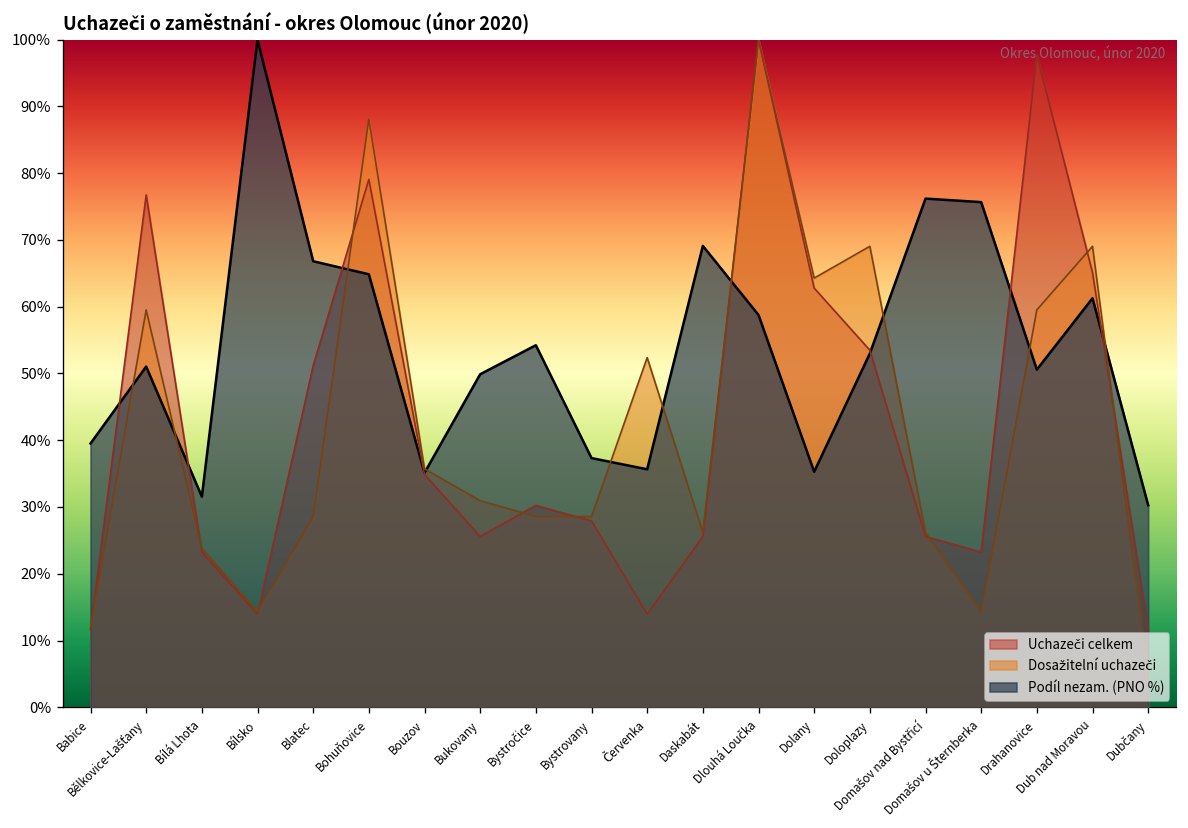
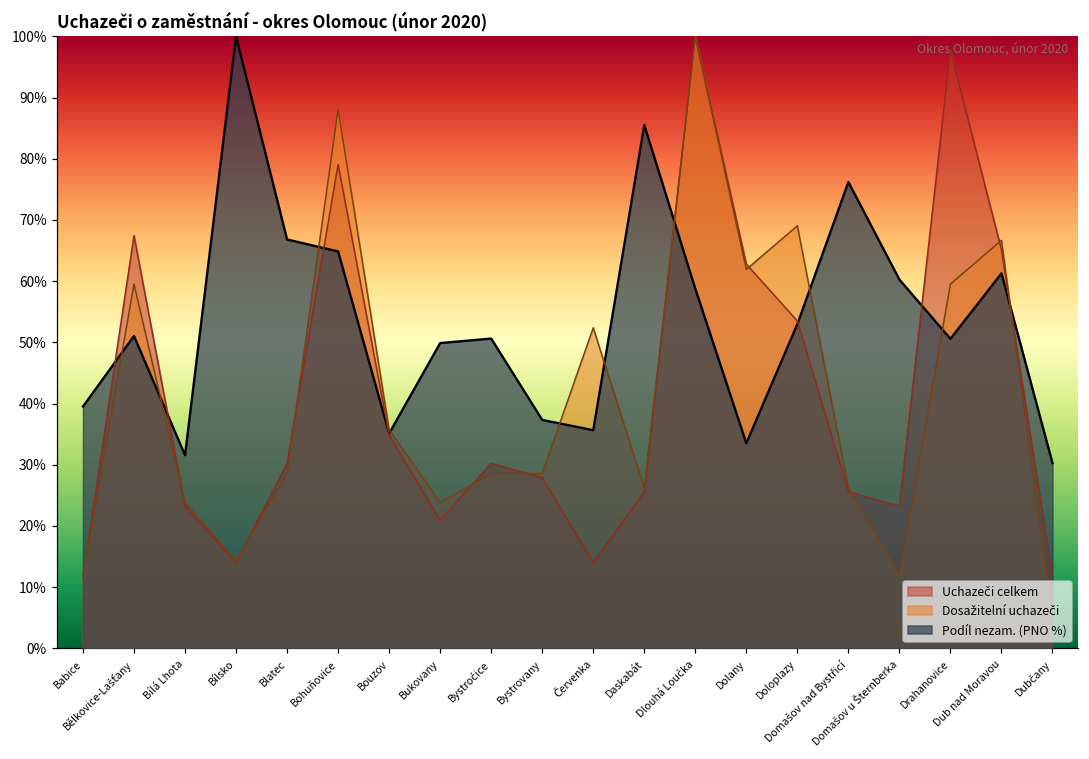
  {
    "Uchazeči celkem": {
-     "Bělkovice-Lašťany": "77%",
+     "Bělkovice-Lašťany": "67%",
      "Bílá Lhota": "23%",
-     "Blatec": "51%",
+     "Blatec": "30%",
      "Bohuňovice": "79%",
-     "Bukovany": "26%",
+     "Bukovany": "21%",
      "Bystročice": "30%",
      "Bystrovany": "28%",
      "Červenka": "14%",
      "Daskabát": "26%",
      "Dolany": "63%",
      "Doloplazy": "53%",
      "Domašov nad Bystřicí": "26%",
      "Domašov u Šternberka": "23%",
      "Dub nad Moravou": "65%",
      "Dubčany": "12%"
    },
    "Dosažitelní uchazeči": {
      "Bělkovice-Lašťany": "60%",
      "Bílá Lhota": "24%",
      "Blatec": "29%",
      "Bohuňovice": "88%",
      "Bouzov": "36%",
-     "Bukovany": "31%",
+     "Bukovany": "24%",
      "Bystročice": "29%",
      "Bystrovany": "29%",
      "Červenka": "52%",
      "Daskabát": "26%",
-     "Dolany": "64%",
+     "Dolany": "62%",
      "Doloplazy": "69%",
      "Domašov nad Bystřicí": "26%",
-     "Domašov u Šternberka": "14%",
+     "Domašov u Šternberka": "12%",
      "Drahanovice": "60%",
-     "Dub nad Moravou": "69%"
+     "Dub nad Moravou": "67%"
    },
    "Podíl nezam. (PNO %)": {
      "Babice": "40%",
      "Bělkovice-Lašťany": "51%",
      "Bílá Lhota": "32%",
      "Bílsko": "100%",
      "Blatec": "67%",
      "Bohuňovice": "65%",
      "Bukovany": "50%",
-     "Bystročice": "54%",
+     "Bystročice": "51%",
      "Bystrovany": "37%",
      "Červenka": "36%",
-     "Daskabát": "69%",
+     "Daskabát": "86%",
      "Dlouhá Loučka": "59%",
-     "Dolany": "35%",
+     "Dolany": "34%",
      "Doloplazy": "53%",
      "Domašov nad Bystřicí": "76%",
-     "Domašov u Šternberka": "76%",
+     "Domašov u Šternberka": "60%",
      "Drahanovice": "51%",
      "Dub nad Moravou": "61%",
      "Dubčany": "30%"
    }
  }
